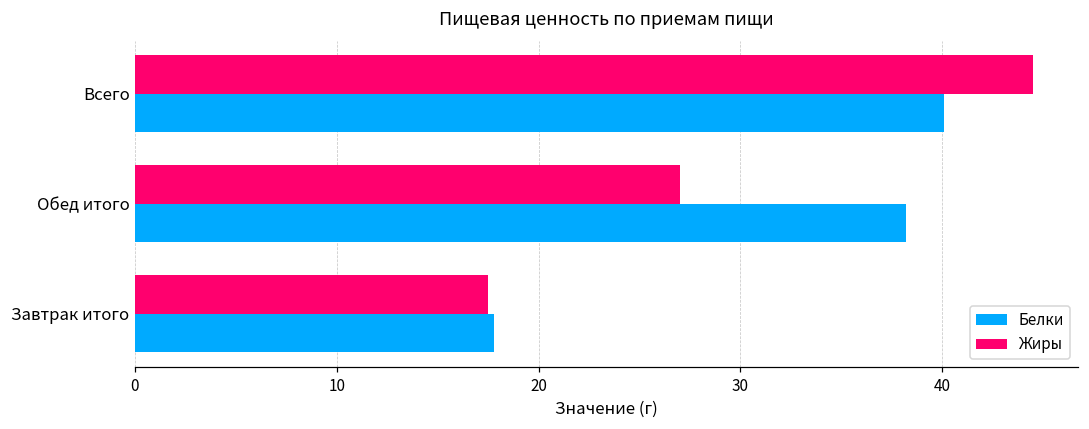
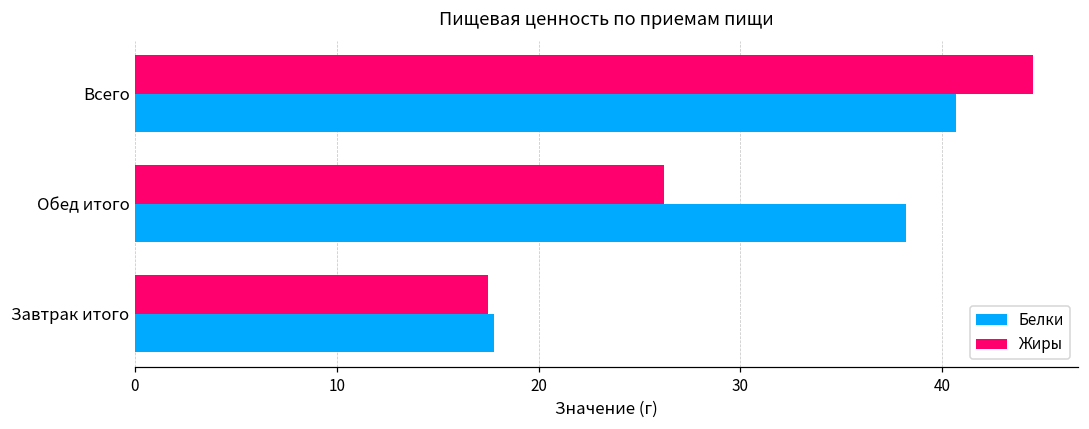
  {
    "Белки": {
-     "Всего": 40.1,
+     "Всего": 40.7,
      "Обед итого": 38.2,
      "Завтрак итого": 17.8
    },
    "Жиры": {
      "Всего": 44.5,
-     "Обед итого": 27.0,
+     "Обед итого": 26.2,
      "Завтрак итого": 17.5
    }
  }
